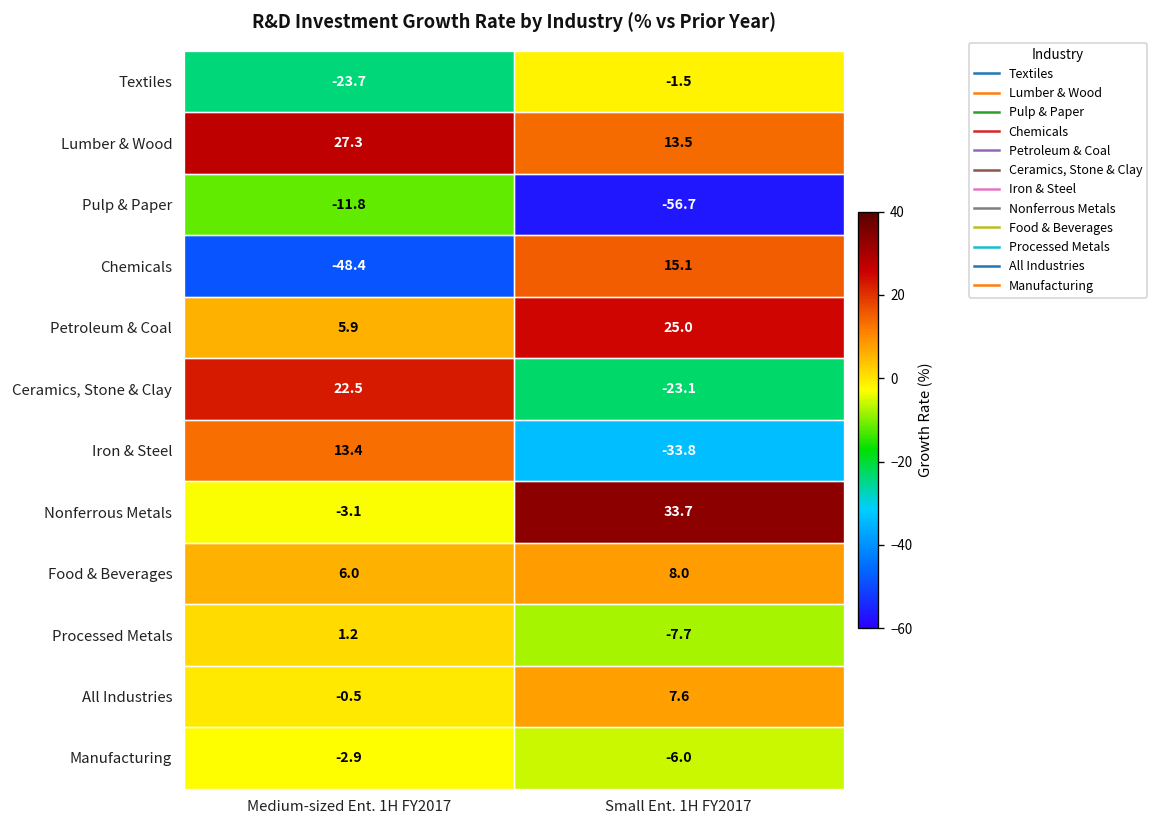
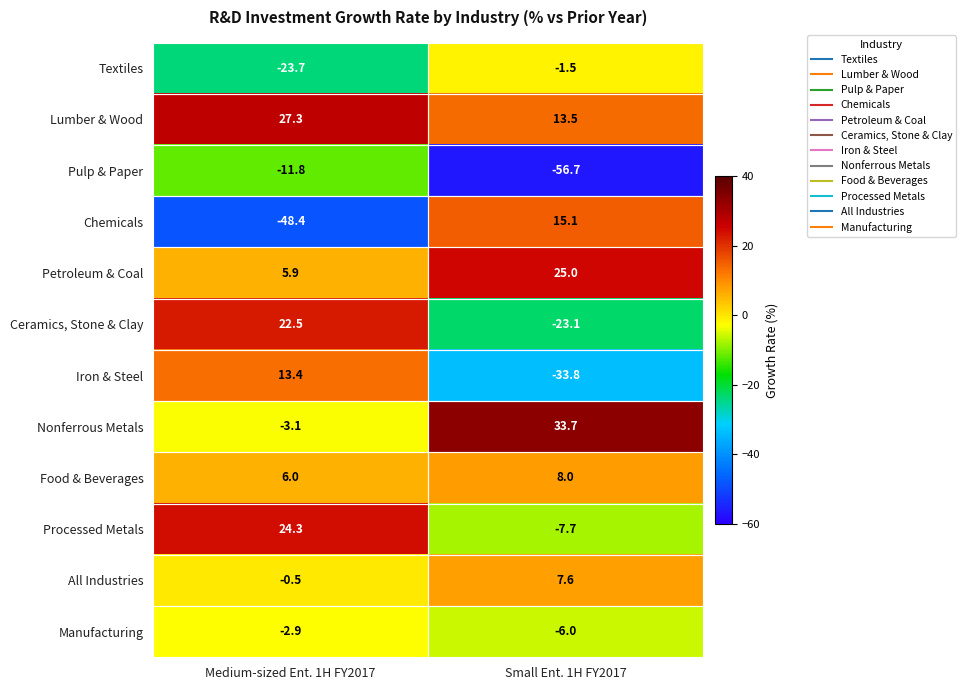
  {
    "Textiles": {
      "Medium-sized Ent. 1H FY2017": -23.7,
      "Small Ent. 1H FY2017": -1.5
    },
    "Lumber & Wood": {
      "Medium-sized Ent. 1H FY2017": 27.3,
      "Small Ent. 1H FY2017": 13.5
    },
    "Pulp & Paper": {
      "Medium-sized Ent. 1H FY2017": -11.8,
      "Small Ent. 1H FY2017": -56.7
    },
    "Chemicals": {
      "Medium-sized Ent. 1H FY2017": -48.4,
      "Small Ent. 1H FY2017": 15.1
    },
    "Petroleum & Coal": {
      "Medium-sized Ent. 1H FY2017": 5.9,
      "Small Ent. 1H FY2017": 25.0
    },
    "Ceramics, Stone & Clay": {
      "Medium-sized Ent. 1H FY2017": 22.5,
      "Small Ent. 1H FY2017": -23.1
    },
    "Iron & Steel": {
      "Medium-sized Ent. 1H FY2017": 13.4,
      "Small Ent. 1H FY2017": -33.8
    },
    "Nonferrous Metals": {
      "Medium-sized Ent. 1H FY2017": -3.1,
      "Small Ent. 1H FY2017": 33.7
    },
    "Food & Beverages": {
      "Medium-sized Ent. 1H FY2017": 6.0,
      "Small Ent. 1H FY2017": 8.0
    },
    "Processed Metals": {
-     "Medium-sized Ent. 1H FY2017": 1.2,
+     "Medium-sized Ent. 1H FY2017": 24.3,
      "Small Ent. 1H FY2017": -7.7
    },
    "All Industries": {
      "Medium-sized Ent. 1H FY2017": -0.5,
      "Small Ent. 1H FY2017": 7.6
    },
    "Manufacturing": {
      "Medium-sized Ent. 1H FY2017": -2.9,
      "Small Ent. 1H FY2017": -6.0
    }
  }
